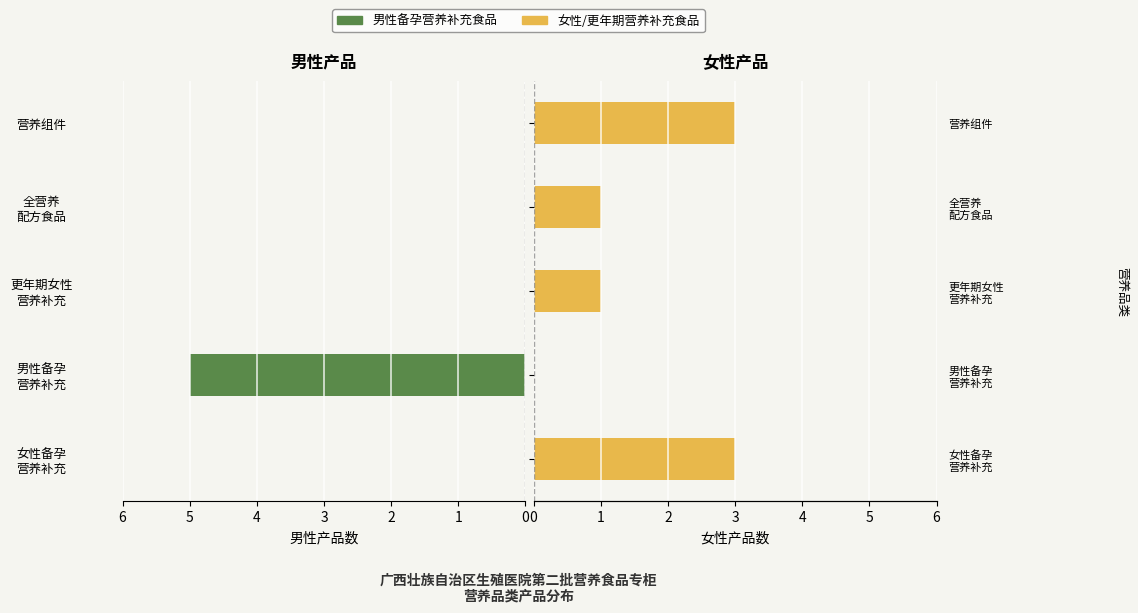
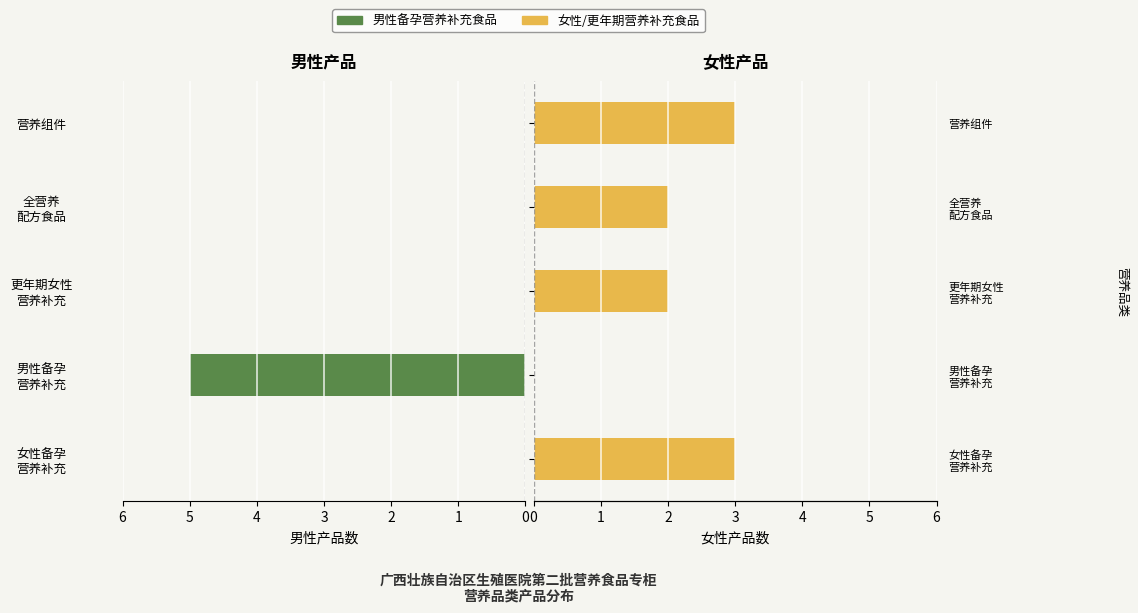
  {
    "男性产品": {
      "营养组件": 0.0,
      "全营养 配方食品": 0.0,
      "更年期女性 营养补充": 0.0,
      "男性备孕 营养补充": 5.0,
      "女性备孕 营养补充": 0.0
    },
    "女性产品": {
      "营养组件": 3,
-     "全营养 配方食品": 1,
-     "更年期女性 营养补充": 1,
+     "全营养 配方食品": 2,
+     "更年期女性 营养补充": 2,
      "男性备孕 营养补充": 0,
      "女性备孕 营养补充": 3
    }
  }
